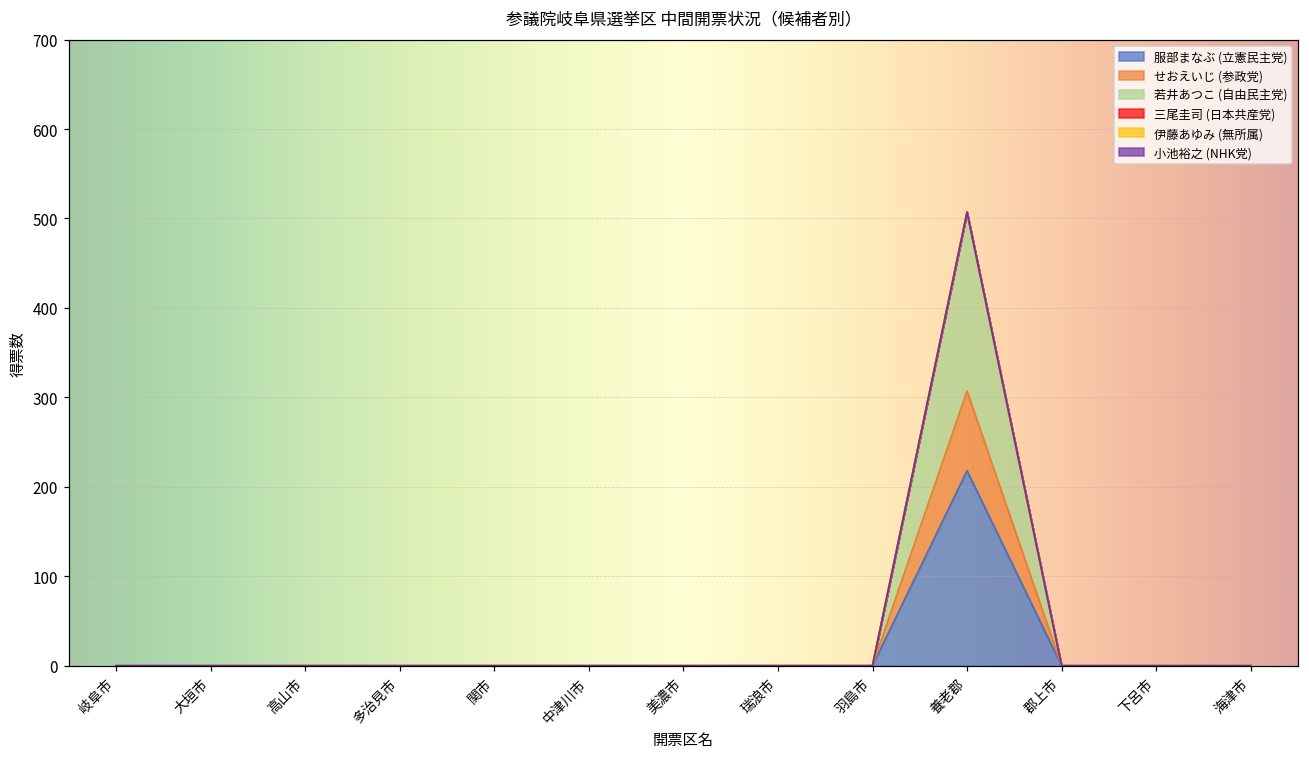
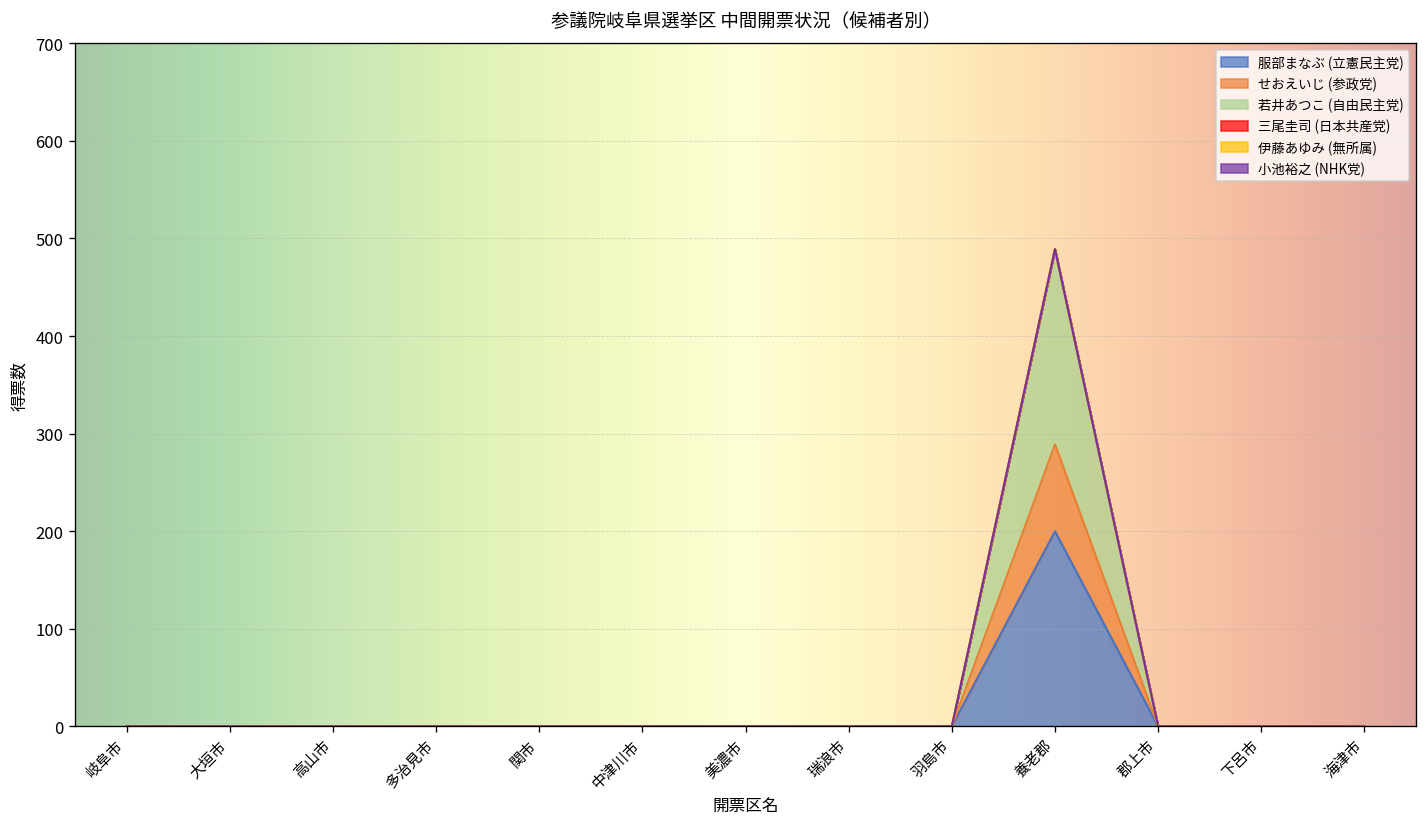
  {
    "服部まなぶ (立憲民主党)": {
-     "養老郡": 220
+     "養老郡": 200
    },
    "せおえいじ (参政党)": {
      "養老郡": 90
    }
  }
